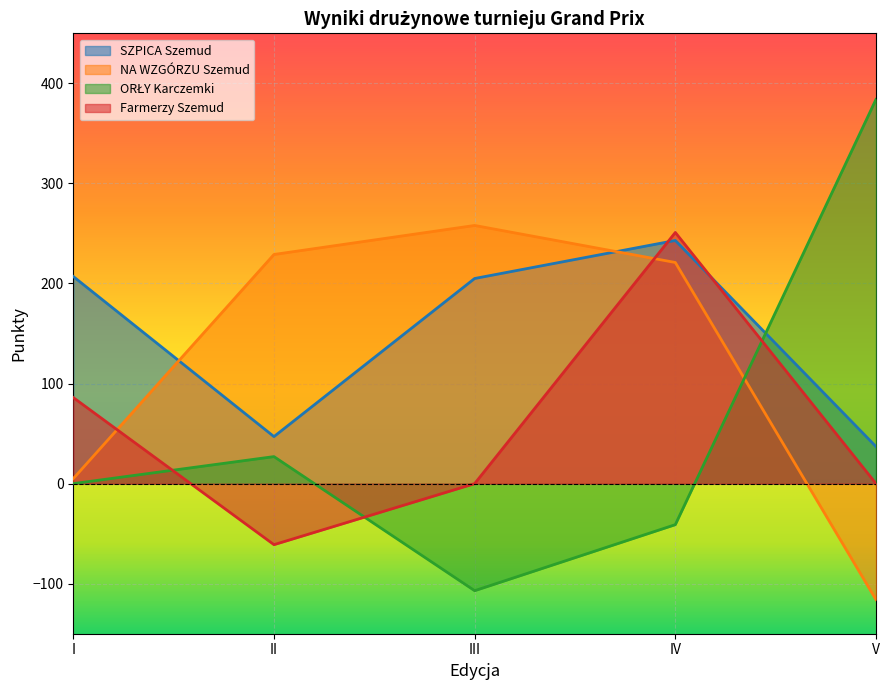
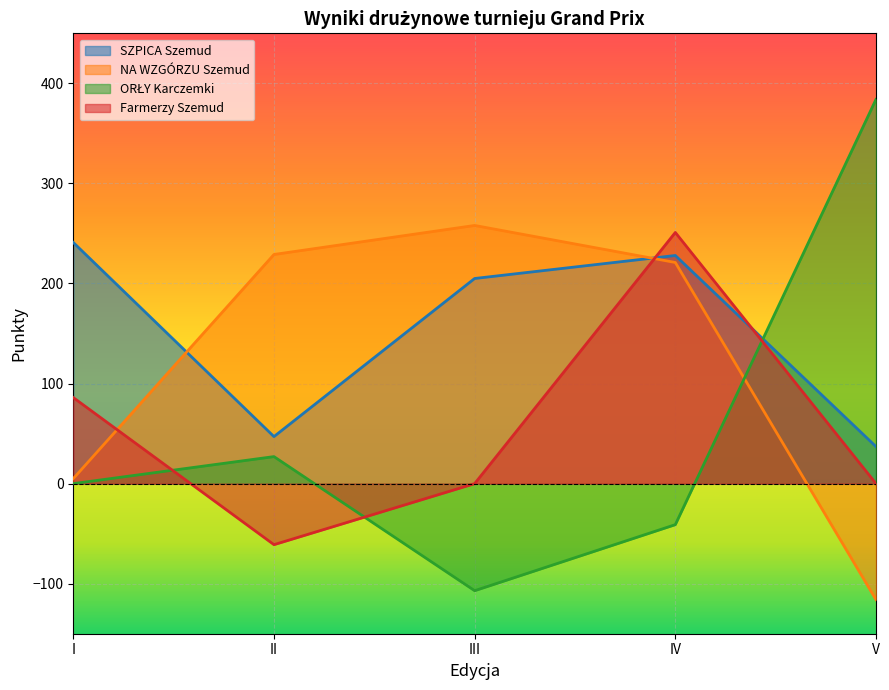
  {
    "SZPICA Szemud": {
-     "I": 207,
+     "I": 241,
      "II": 47,
      "III": 205,
-     "IV": 243,
+     "IV": 228,
      "V": 37
    }
  }
